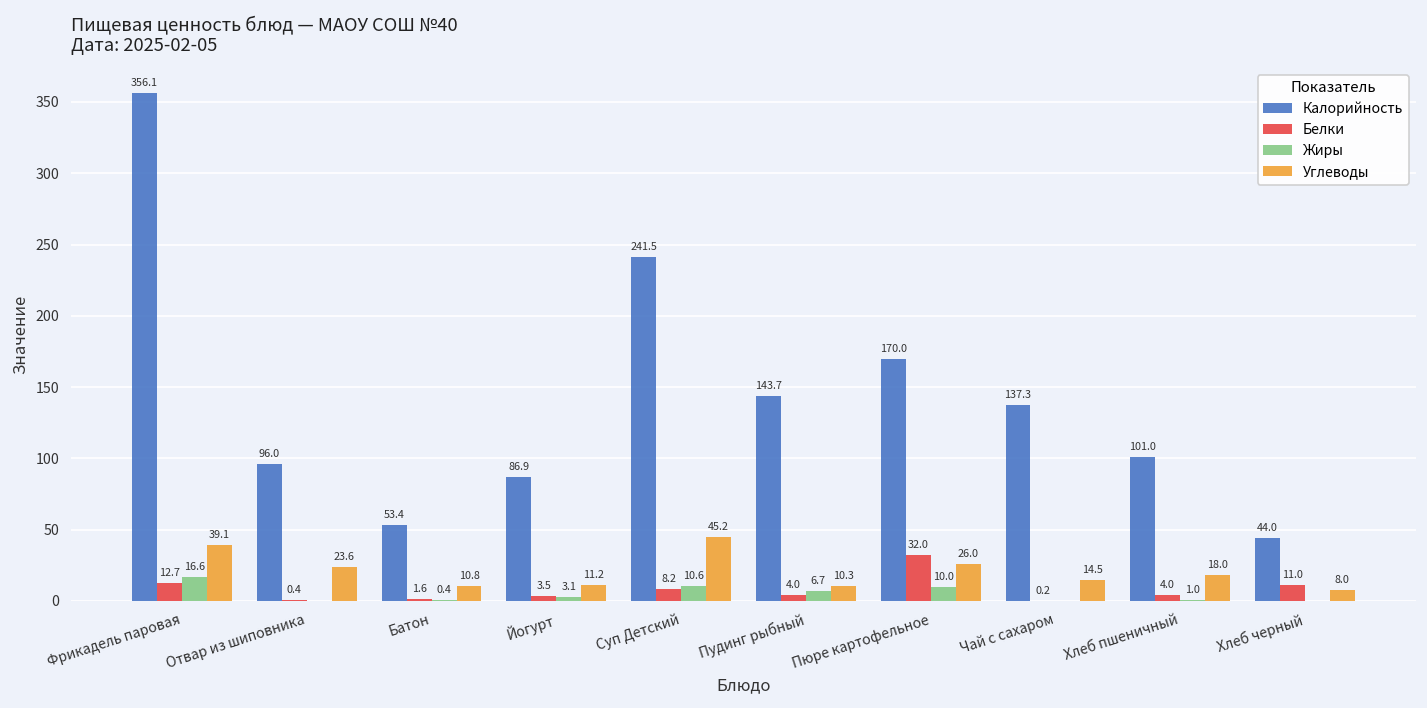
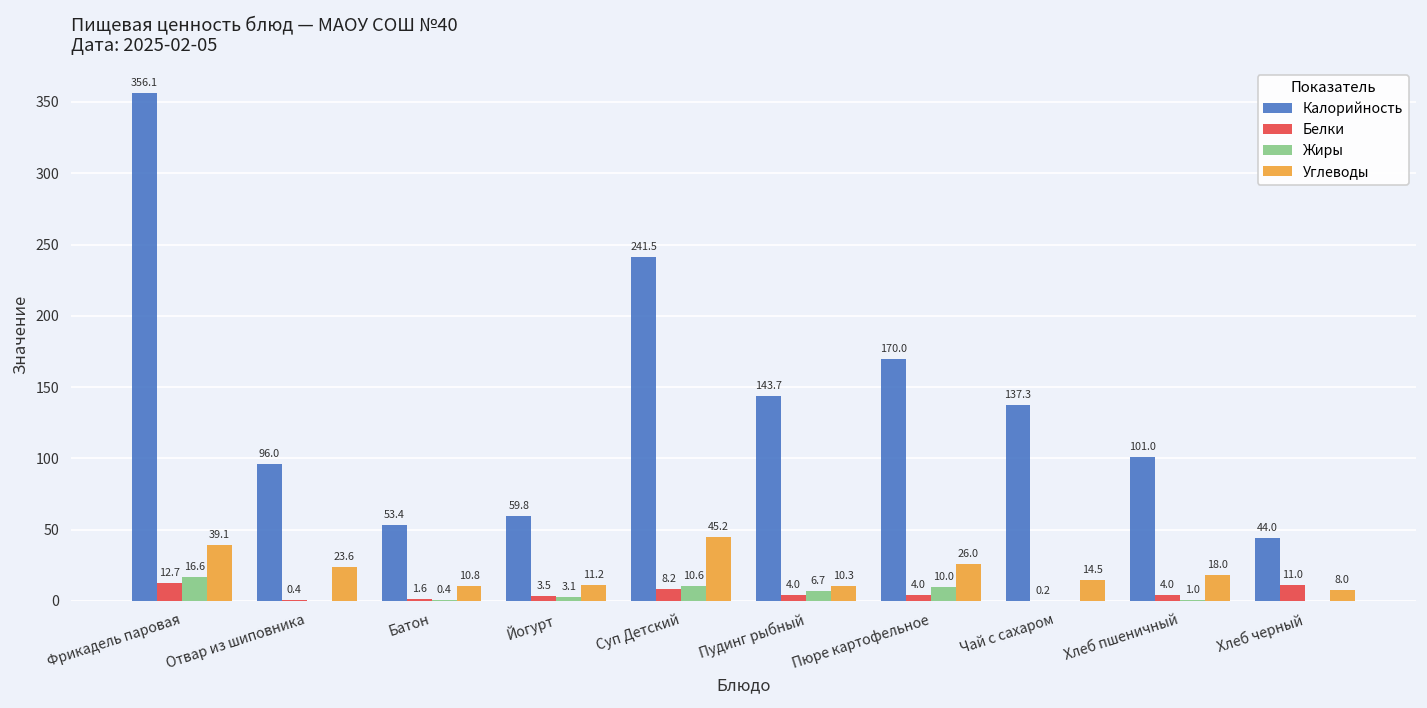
  {
    "Калорийность": {
      "Фрикадель паровая": 356.1,
      "Отвар из шиповника": 96.0,
      "Батон": 53.4,
-     "Йогурт": 86.9,
+     "Йогурт": 59.8,
      "Суп Детский": 241.5,
      "Пудинг рыбный": 143.7,
      "Пюре картофельное": 170.0,
      "Чай с сахаром": 137.3,
      "Хлеб пшеничный": 101.0,
      "Хлеб черный": 44.0
    },
    "Белки": {
      "Фрикадель паровая": 12.7,
      "Отвар из шиповника": 0.4,
      "Батон": 1.6,
      "Йогурт": 3.5,
      "Суп Детский": 8.2,
      "Пудинг рыбный": 4.0,
-     "Пюре картофельное": 32.0,
+     "Пюре картофельное": 4.0,
      "Чай с сахаром": 0.2,
      "Хлеб пшеничный": 4.0,
      "Хлеб черный": 11.0
    },
    "Жиры": {
      "Фрикадель паровая": 16.6,
      "Батон": 0.4,
      "Йогурт": 3.1,
      "Суп Детский": 10.6,
      "Пудинг рыбный": 6.7,
      "Пюре картофельное": 10.0,
      "Хлеб пшеничный": 1.0
    },
    "Углеводы": {
      "Фрикадель паровая": 39.1,
      "Отвар из шиповника": 23.6,
      "Батон": 10.8,
      "Йогурт": 11.2,
      "Суп Детский": 45.2,
      "Пудинг рыбный": 10.3,
      "Пюре картофельное": 26.0,
      "Чай с сахаром": 14.5,
      "Хлеб пшеничный": 18.0,
      "Хлеб черный": 8.0
    }
  }
